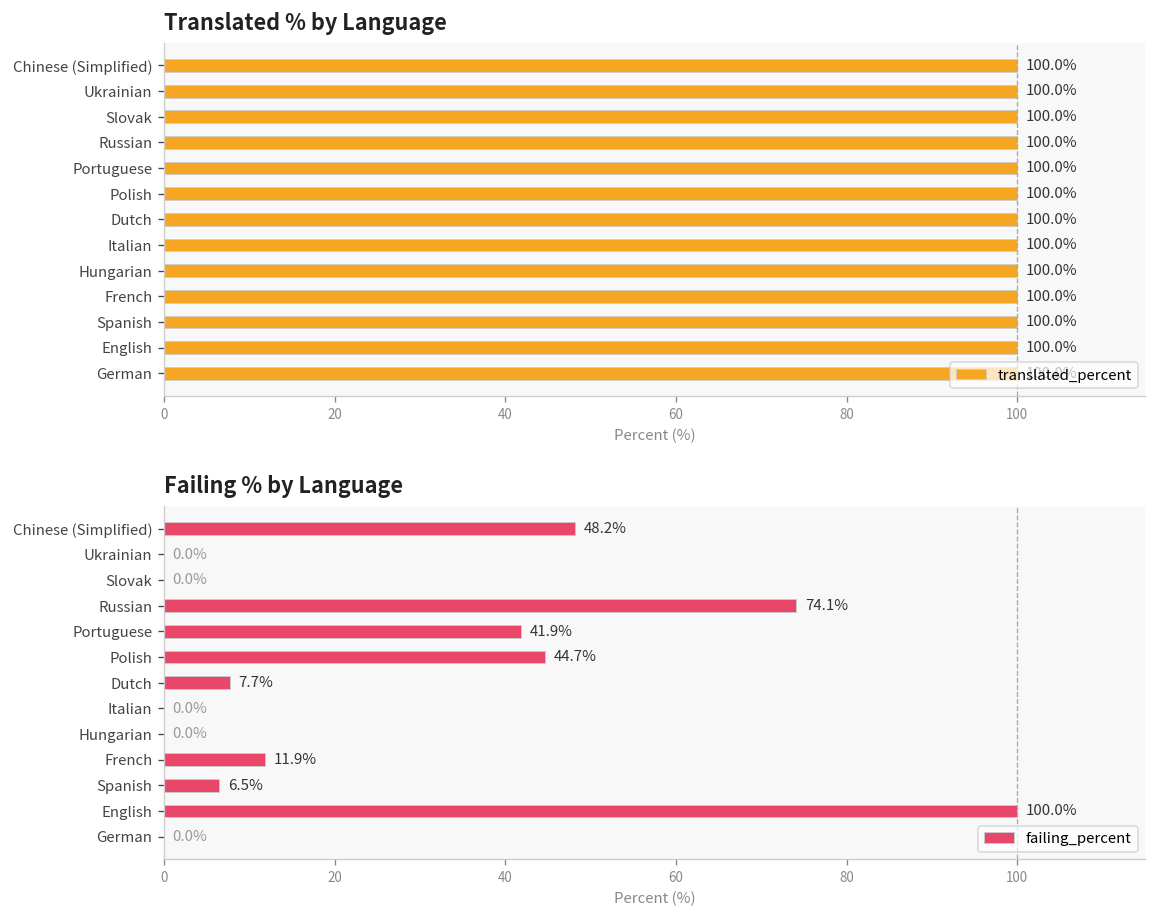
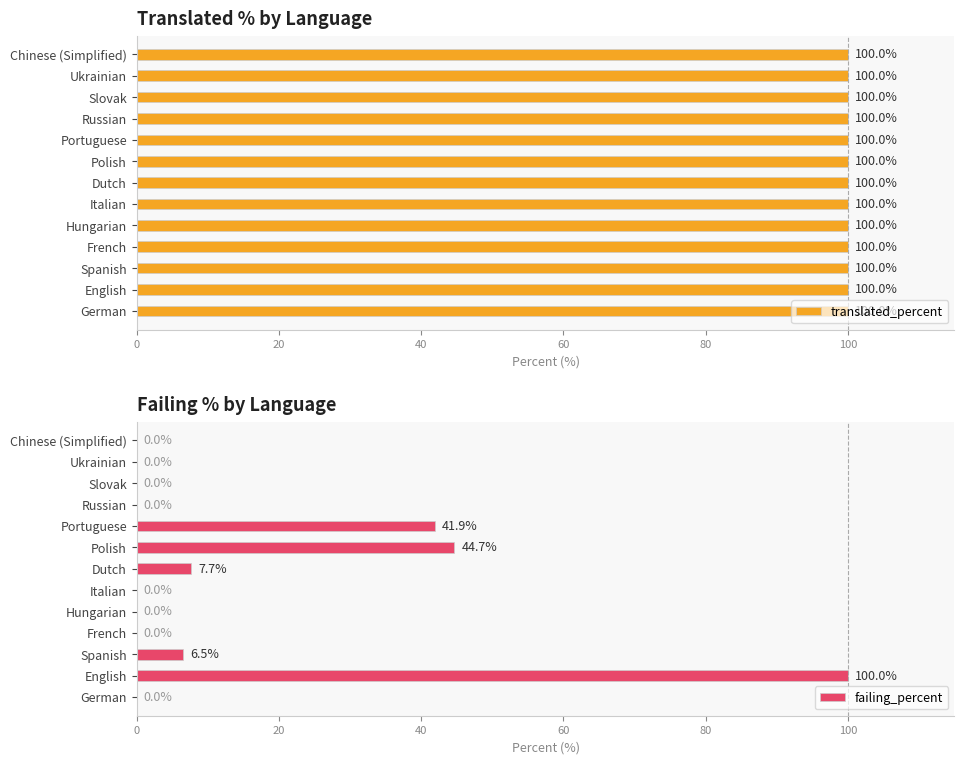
  {
    "Translated % by Language": {
      "Chinese (Simplified)": "100.0%",
      "Ukrainian": "100.0%",
      "Slovak": "100.0%",
      "Russian": "100.0%",
      "Portuguese": "100.0%",
      "Polish": "100.0%",
      "Dutch": "100.0%",
      "Italian": "100.0%",
      "Hungarian": "100.0%",
      "French": "100.0%",
      "Spanish": "100.0%",
      "English": "100.0%"
    },
    "Failing % by Language": {
-     "Chinese (Simplified)": "48.2%",
+     "Chinese (Simplified)": "0.0%",
      "Ukrainian": "0.0%",
      "Slovak": "0.0%",
-     "Russian": "74.1%",
+     "Russian": "0.0%",
      "Portuguese": "41.9%",
      "Polish": "44.7%",
      "Dutch": "7.7%",
      "Italian": "0.0%",
      "Hungarian": "0.0%",
-     "French": "11.9%",
+     "French": "0.0%",
      "Spanish": "6.5%",
      "English": "100.0%",
      "German": "0.0%"
    }
  }
